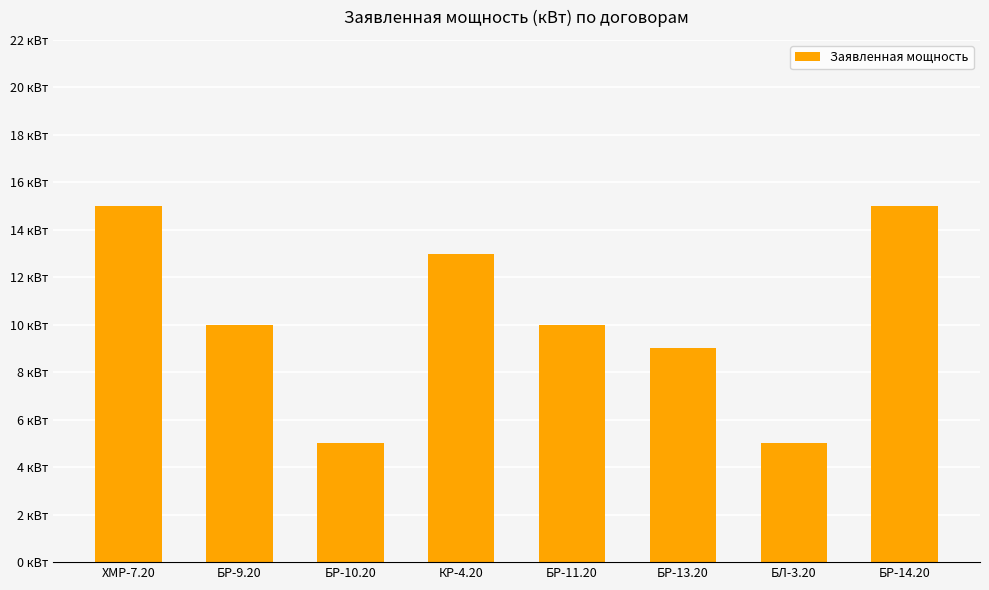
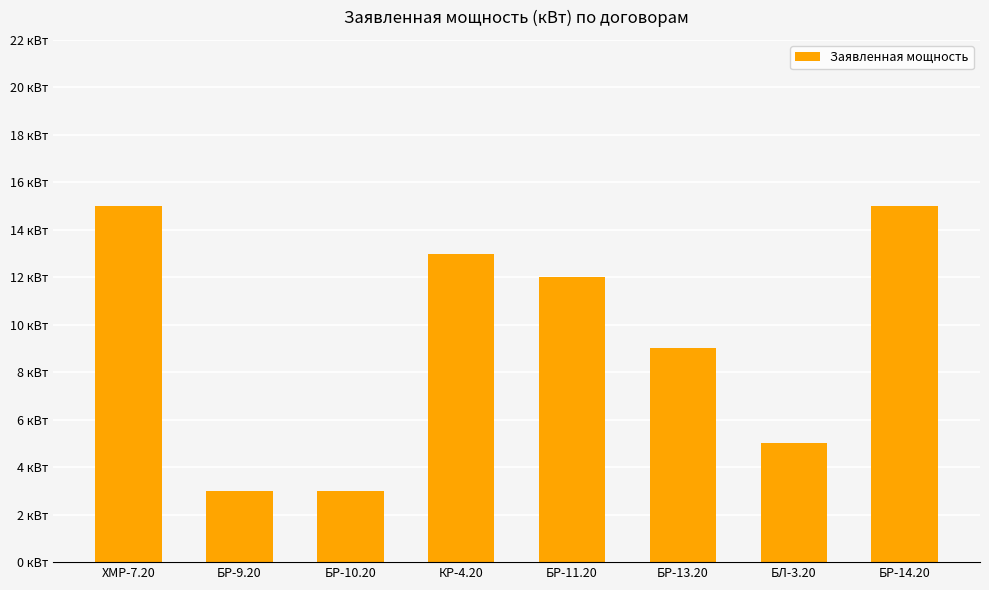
  {
    "ХМР-7.20": "15 кВт",
-   "БР-9.20": "10 кВт",
-   "БР-10.20": "5 кВт",
+   "БР-9.20": "3 кВт",
+   "БР-10.20": "3 кВт",
    "КР-4.20": "13 кВт",
-   "БР-11.20": "10 кВт",
+   "БР-11.20": "12 кВт",
    "БР-13.20": "9 кВт",
    "БЛ-3.20": "5 кВт",
    "БР-14.20": "15 кВт"
  }
